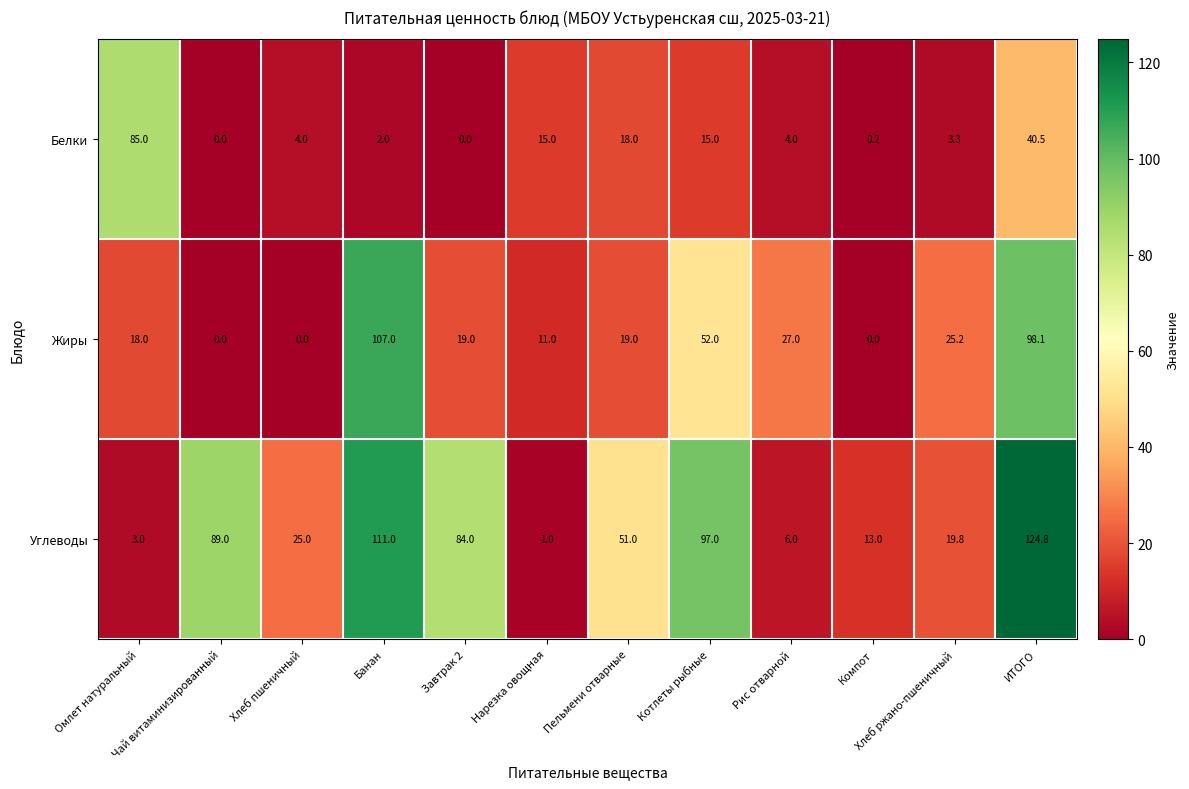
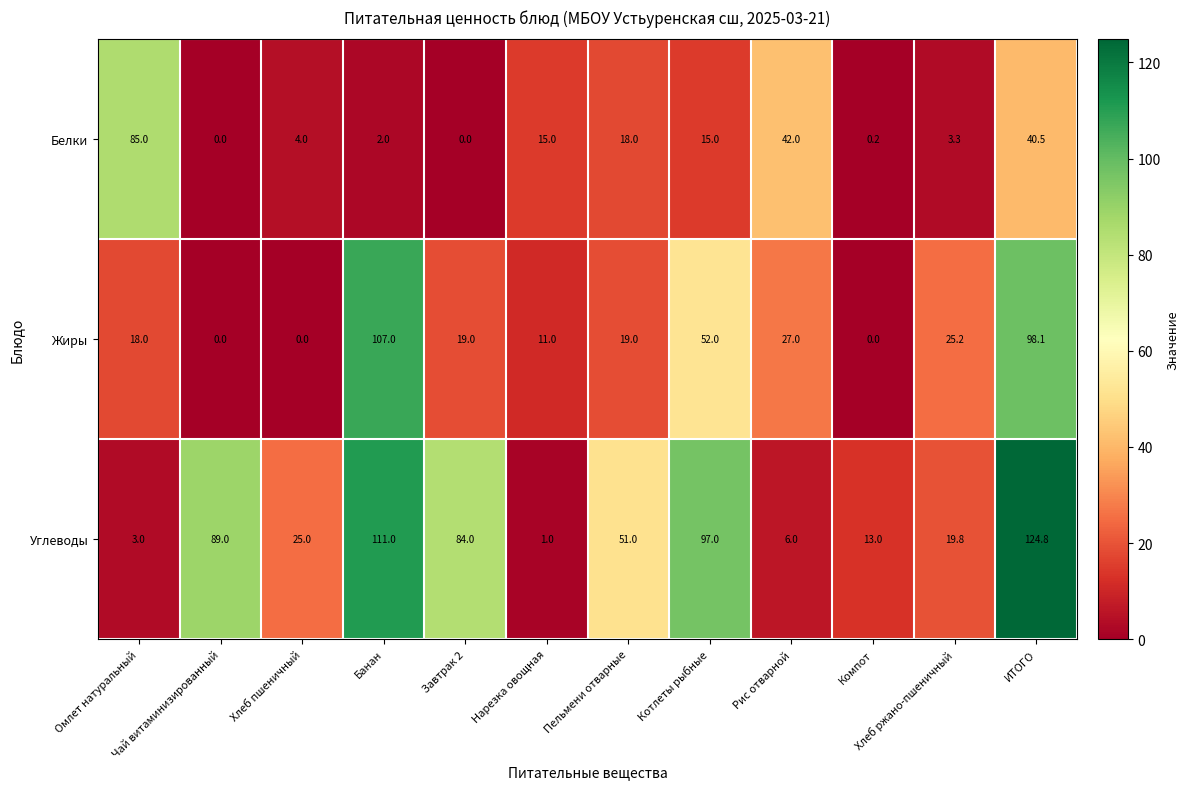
  {
    "Белки": {
      "Омлет натуральный": 85.0,
      "Чай витаминизированный": 0.0,
      "Хлеб пшеничный": 4.0,
      "Банан": 2.0,
      "Завтрак 2": 0.0,
      "Нарезка овощная": 15.0,
      "Пельмени отварные": 18.0,
      "Котлеты рыбные": 15.0,
-     "Рис отварной": 4.0,
+     "Рис отварной": 42.0,
      "Компот": 0.2,
      "Хлеб ржано-пшеничный": 3.3,
      "ИТОГО": 40.5
    },
    "Жиры": {
      "Омлет натуральный": 18.0,
      "Чай витаминизированный": 0.0,
      "Хлеб пшеничный": 0.0,
      "Банан": 107.0,
      "Завтрак 2": 19.0,
      "Нарезка овощная": 11.0,
      "Пельмени отварные": 19.0,
      "Котлеты рыбные": 52.0,
      "Рис отварной": 27.0,
      "Компот": 0.0,
      "Хлеб ржано-пшеничный": 25.2,
      "ИТОГО": 98.1
    },
    "Углеводы": {
      "Омлет натуральный": 3.0,
      "Чай витаминизированный": 89.0,
      "Хлеб пшеничный": 25.0,
      "Банан": 111.0,
      "Завтрак 2": 84.0,
      "Нарезка овощная": 1.0,
      "Пельмени отварные": 51.0,
      "Котлеты рыбные": 97.0,
      "Рис отварной": 6.0,
      "Компот": 13.0,
      "Хлеб ржано-пшеничный": 19.8,
      "ИТОГО": 124.8
    }
  }
